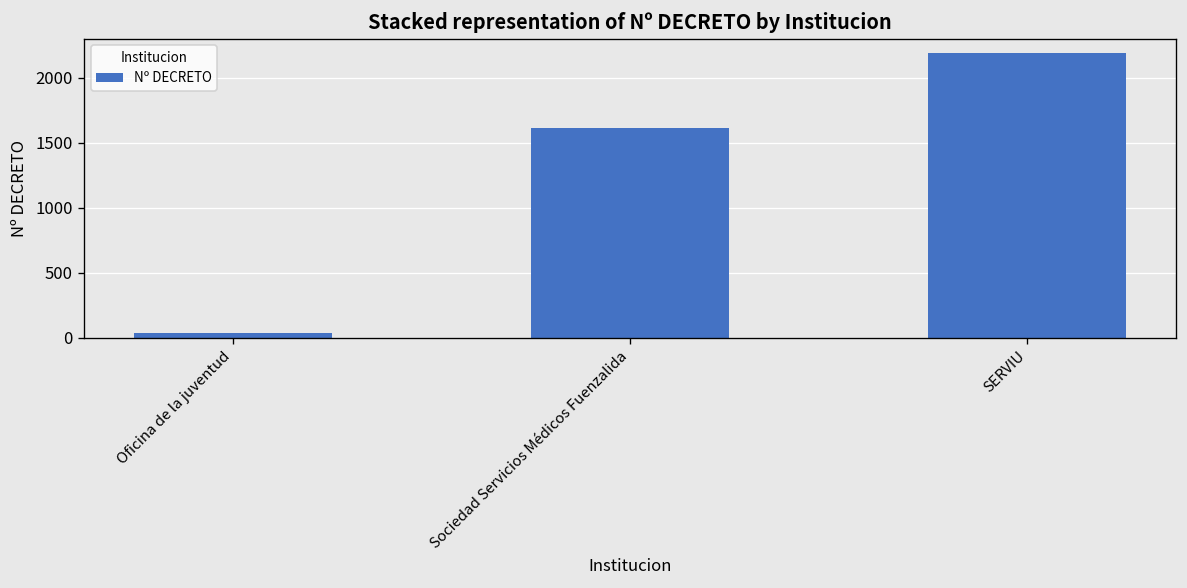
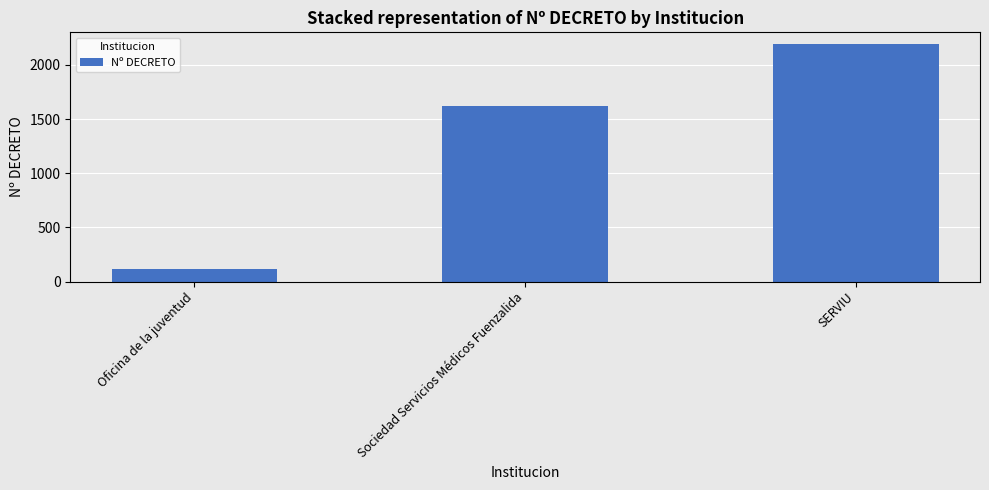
  {
-   "Oficina de la juventud": 40,
+   "Oficina de la juventud": 120,
    "Sociedad Servicios Médicos Fuenzalida": 1620,
    "SERVIU": 2190
  }
